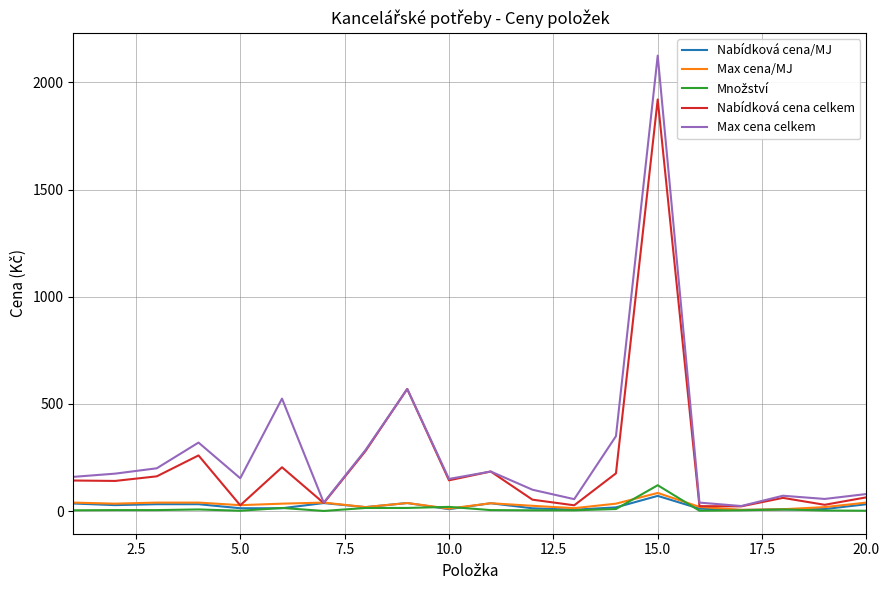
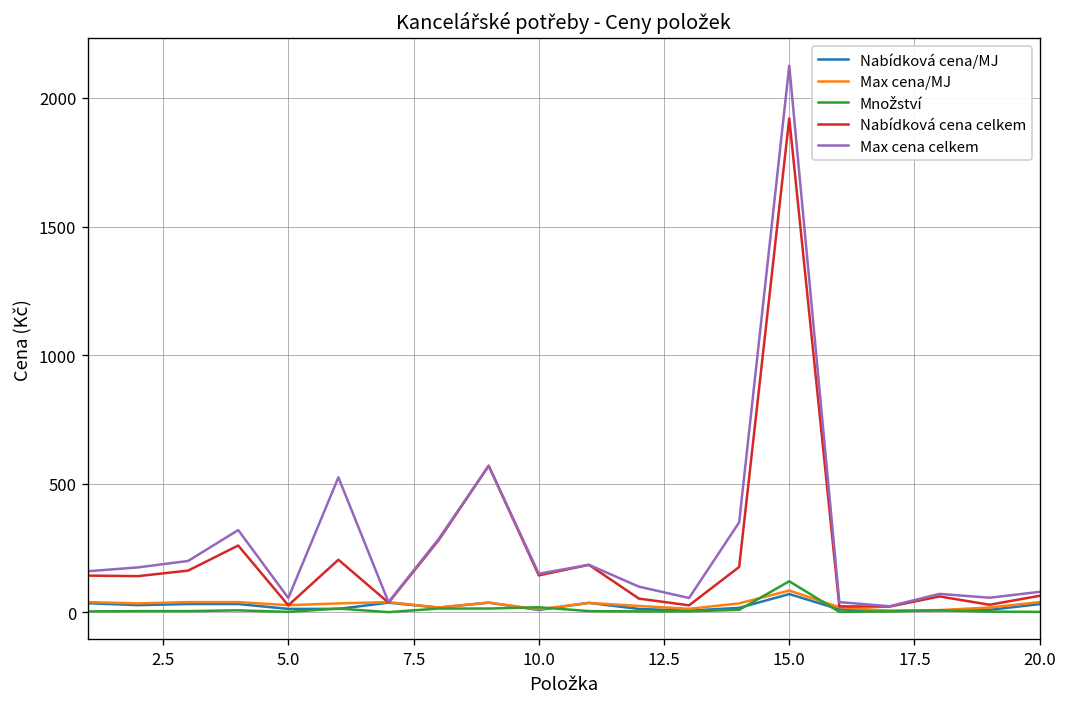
  {
    "Nabídková cena/MJ": {
      "15.0": 70
    },
    "Max cena/MJ": {
      "15.0": 90
    },
    "Množství": {
      "15.0": 120,
      "20.0": 0
    },
    "Nabídková cena celkem": {
      "15.0": 1920,
      "20.0": 60
    },
    "Max cena celkem": {
-     "5.0": 150,
+     "5.0": 60,
      "15.0": 2130,
      "20.0": 80
    }
  }
